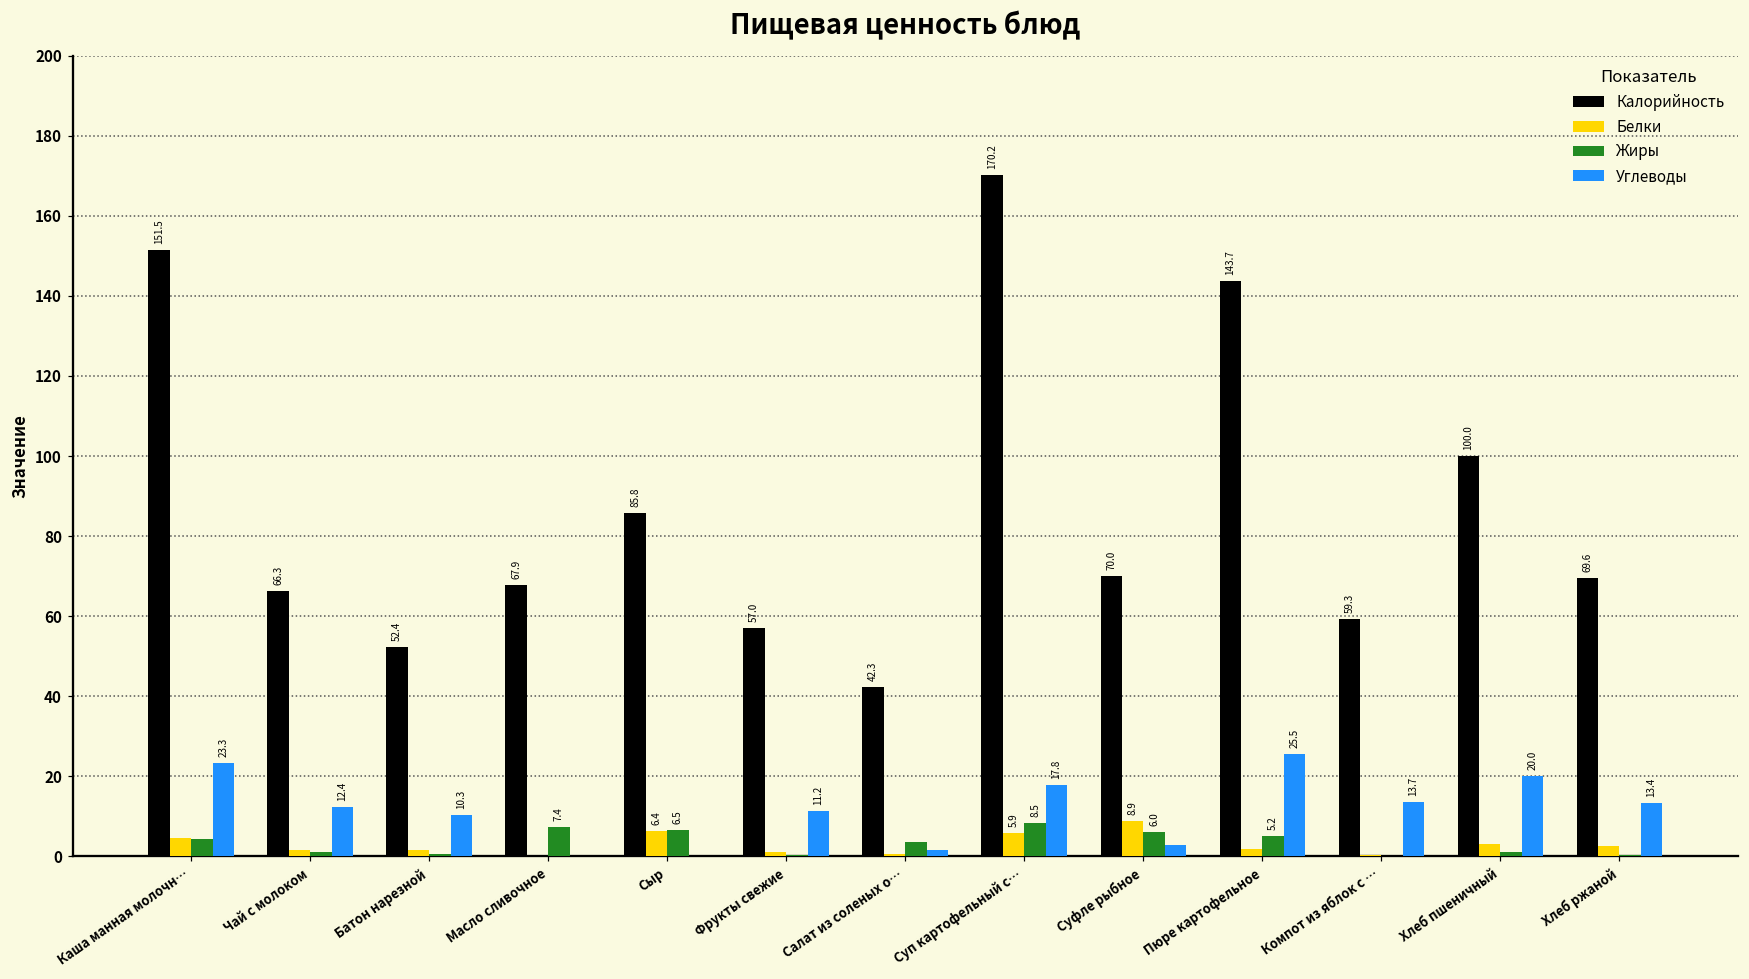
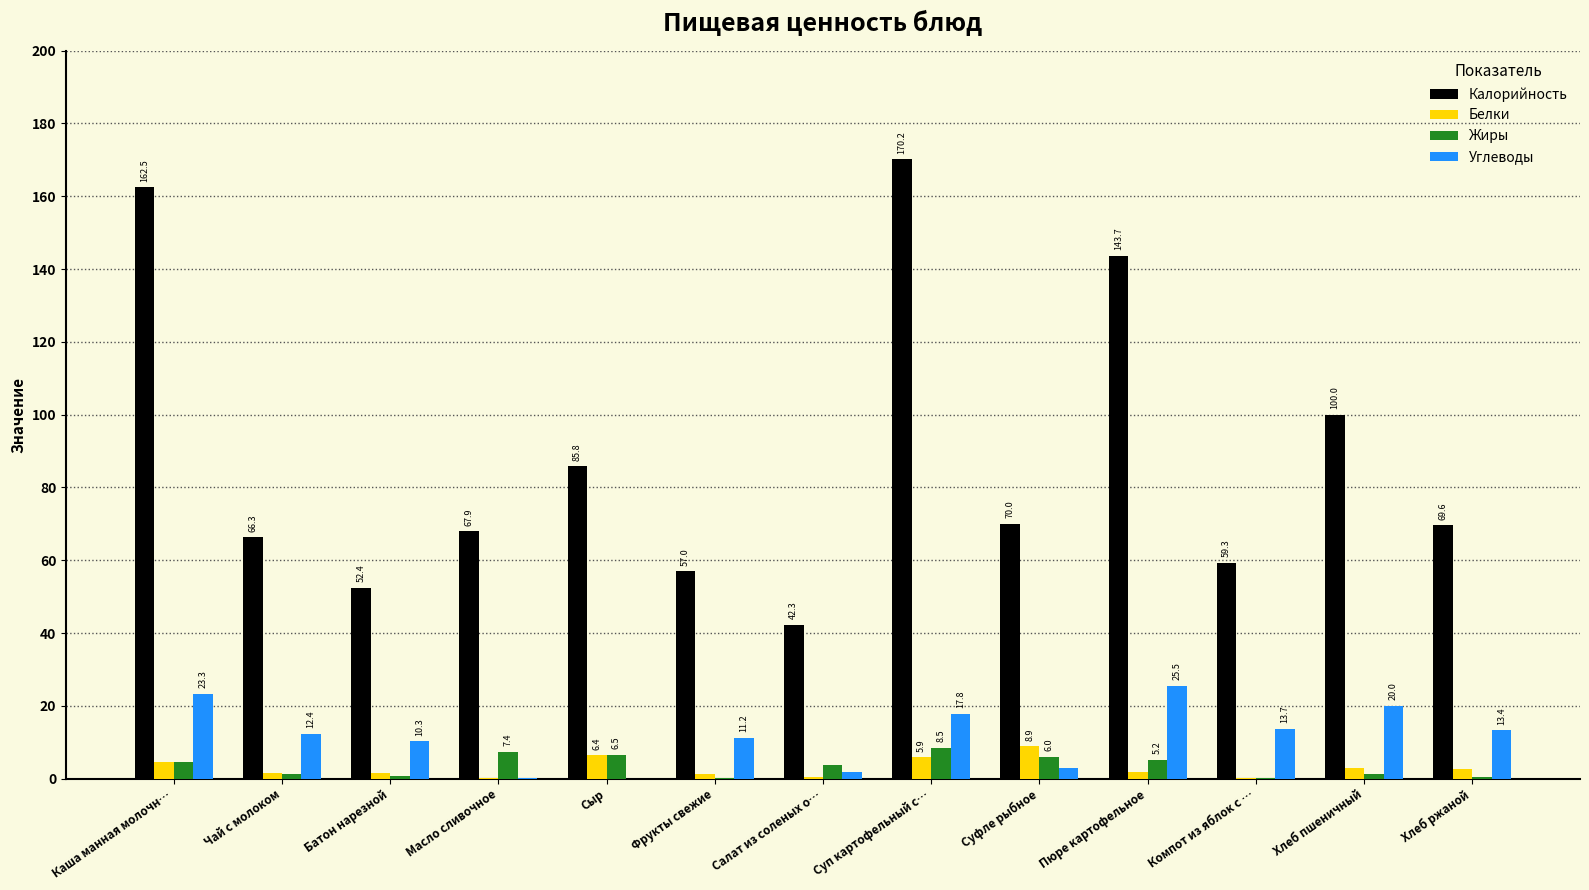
  {
    "Калорийность": {
-     "Каша манная молочн…": 151.5,
+     "Каша манная молочн…": 162.5,
      "Чай с молоком": 66.3,
      "Батон нарезной": 52.4,
      "Масло сливочное": 67.9,
      "Сыр": 85.8,
      "Фрукты свежие": 57.0,
      "Салат из соленых о…": 42.3,
      "Суп картофельный с…": 170.2,
      "Суфле рыбное": 70.0,
      "Пюре картофельное": 143.7,
      "Компот из яблок с …": 59.3,
      "Хлеб пшеничный": 100.0,
      "Хлеб ржаной": 69.6
    },
    "Белки": {
      "Сыр": 6.4,
      "Суп картофельный с…": 5.9,
      "Суфле рыбное": 8.9
    },
    "Жиры": {
      "Масло сливочное": 7.4,
      "Сыр": 6.5,
      "Суп картофельный с…": 8.5,
      "Суфле рыбное": 6.0,
      "Пюре картофельное": 5.2
    },
    "Углеводы": {
      "Каша манная молочн…": 23.3,
      "Чай с молоком": 12.4,
      "Батон нарезной": 10.3,
      "Фрукты свежие": 11.2,
      "Суп картофельный с…": 17.8,
      "Пюре картофельное": 25.5,
      "Компот из яблок с …": 13.7,
      "Хлеб пшеничный": 20.0,
      "Хлеб ржаной": 13.4
    }
  }
